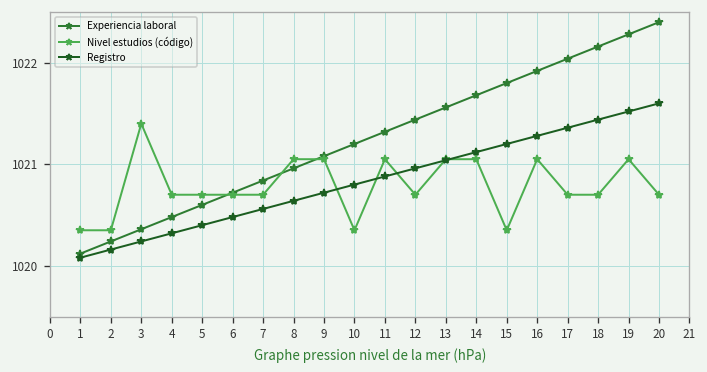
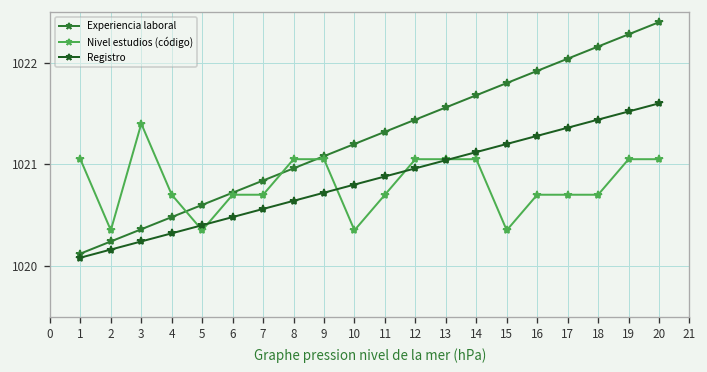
  {
    "Nivel estudios (código)": {
-     "1": 1020.4,
+     "1": 1021.1,
      "2": 1020.4,
      "3": 1021.4,
      "4": 1020.7,
-     "5": 1020.7,
+     "5": 1020.4,
      "7": 1020.7,
      "8": 1021.1,
      "9": 1021.1,
      "10": 1020.4,
-     "11": 1021.1,
-     "12": 1020.7,
+     "11": 1020.7,
+     "12": 1021.1,
      "14": 1021.1,
      "15": 1020.4,
-     "16": 1021.1,
+     "16": 1020.7,
      "17": 1020.7,
      "18": 1020.7,
      "19": 1021.1,
-     "20": 1020.7
+     "20": 1021.1
    }
  }
